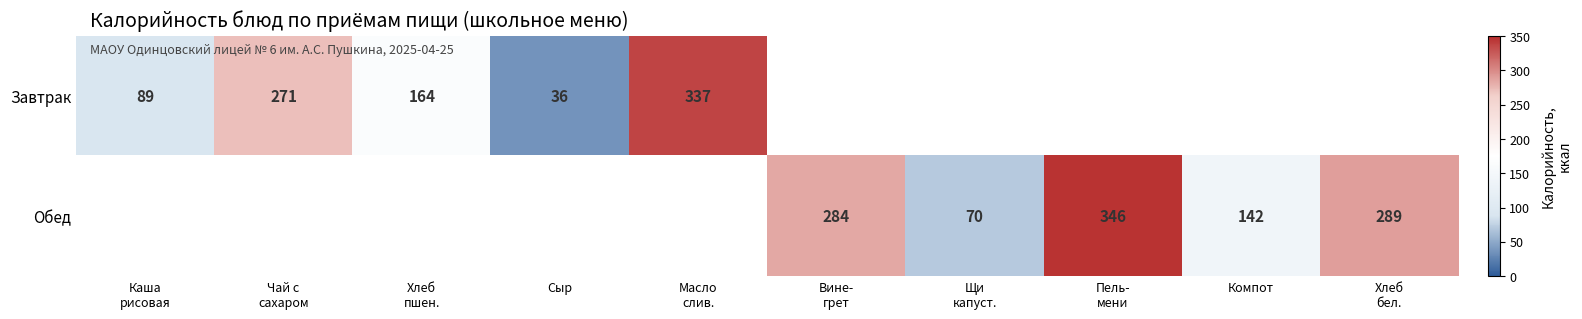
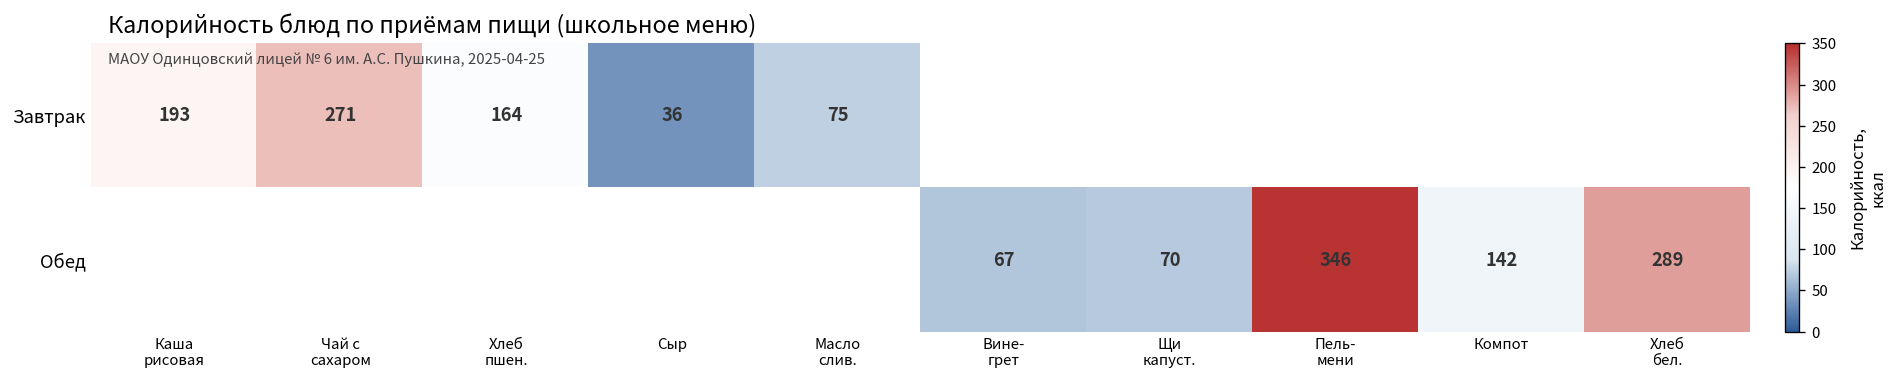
  {
    "Завтрак": {
-     "Каша рисовая": 89,
+     "Каша рисовая": 193,
      "Чай с сахаром": 271,
      "Хлеб пшен.": 164,
      "Сыр": 36,
-     "Масло слив.": 337
+     "Масло слив.": 75
    },
    "Обед": {
-     "Вине- грет": 284,
+     "Вине- грет": 67,
      "Щи капуст.": 70,
      "Пель- мени": 346,
      "Компот": 142,
      "Хлеб бел.": 289
    }
  }
